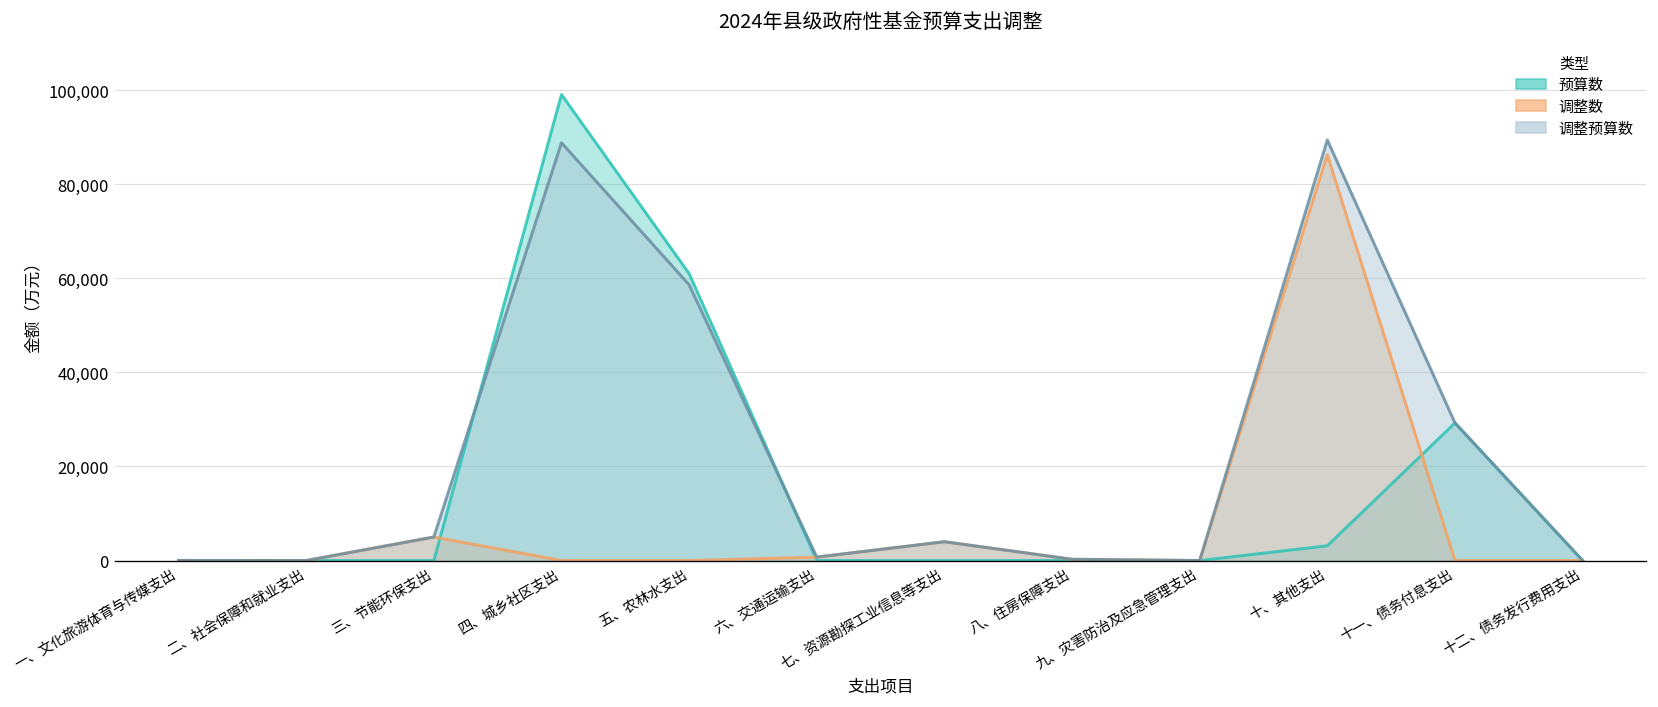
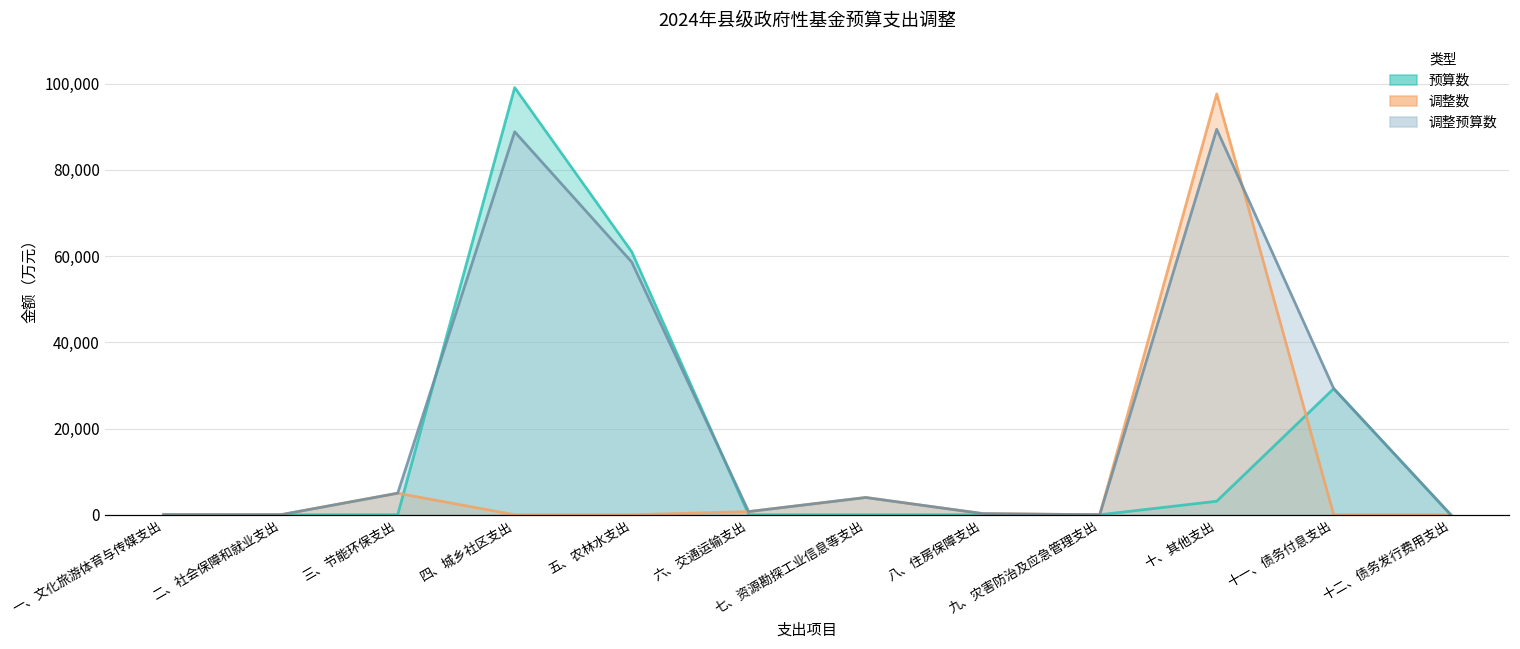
  {
    "调整数": {
      "四、城乡社区支出": "0",
      "五、农林水支出": "0",
-     "十、其他支出": "86,000",
+     "十、其他支出": "98,000",
      "十一、债务付息支出": "0"
    }
  }
